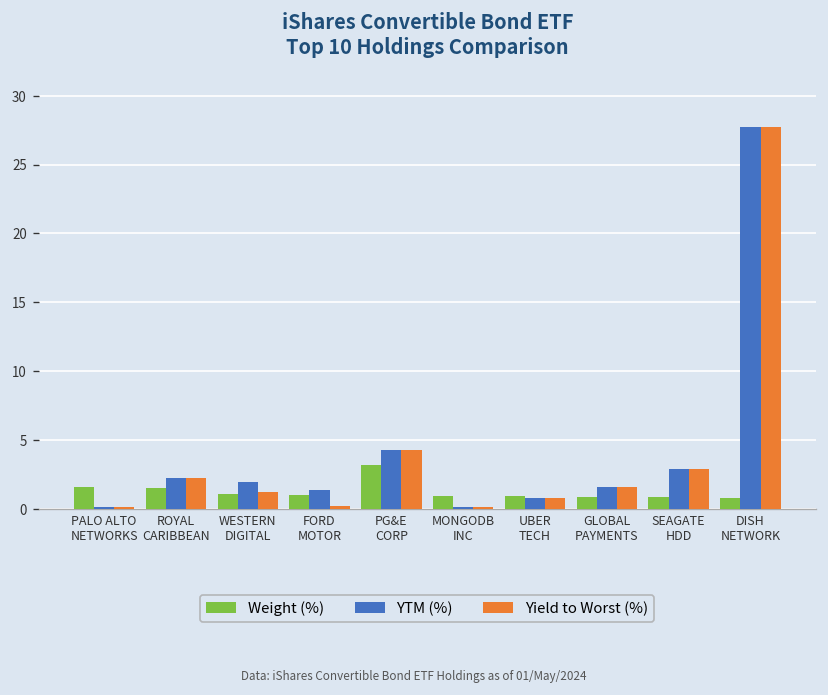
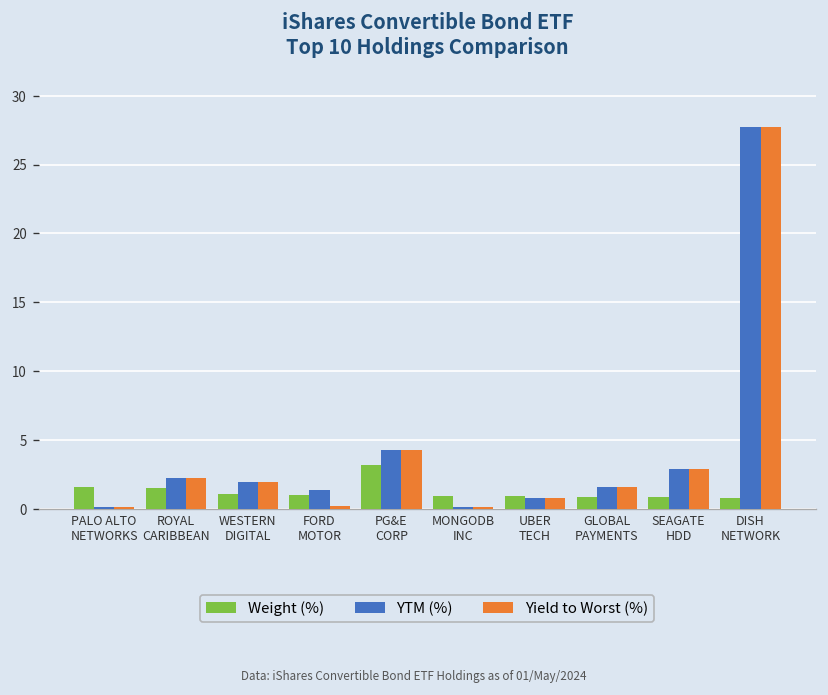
  {
    "Weight (%)": {
      "PALO ALTO NETWORKS": 1.6,
      "ROYAL CARIBBEAN": 1.5,
      "WESTERN DIGITAL": 1.1,
      "FORD MOTOR": 1.0,
      "PG&E CORP": 3.2,
      "MONGODB INC": 0.9,
      "UBER TECH": 0.9,
      "GLOBAL PAYMENTS": 0.9,
      "SEAGATE HDD": 0.8,
      "DISH NETWORK": 0.8
    },
    "YTM (%)": {
      "ROYAL CARIBBEAN": 2.3,
      "WESTERN DIGITAL": 2.0,
      "FORD MOTOR": 1.3,
      "PG&E CORP": 4.3,
      "UBER TECH": 0.8,
      "GLOBAL PAYMENTS": 1.6,
      "SEAGATE HDD": 2.9,
      "DISH NETWORK": 27.7
    },
    "Yield to Worst (%)": {
      "ROYAL CARIBBEAN": 2.3,
-     "WESTERN DIGITAL": 1.2,
+     "WESTERN DIGITAL": 2.0,
      "PG&E CORP": 4.3,
      "UBER TECH": 0.8,
      "GLOBAL PAYMENTS": 1.6,
      "SEAGATE HDD": 2.9,
      "DISH NETWORK": 27.7
    }
  }
